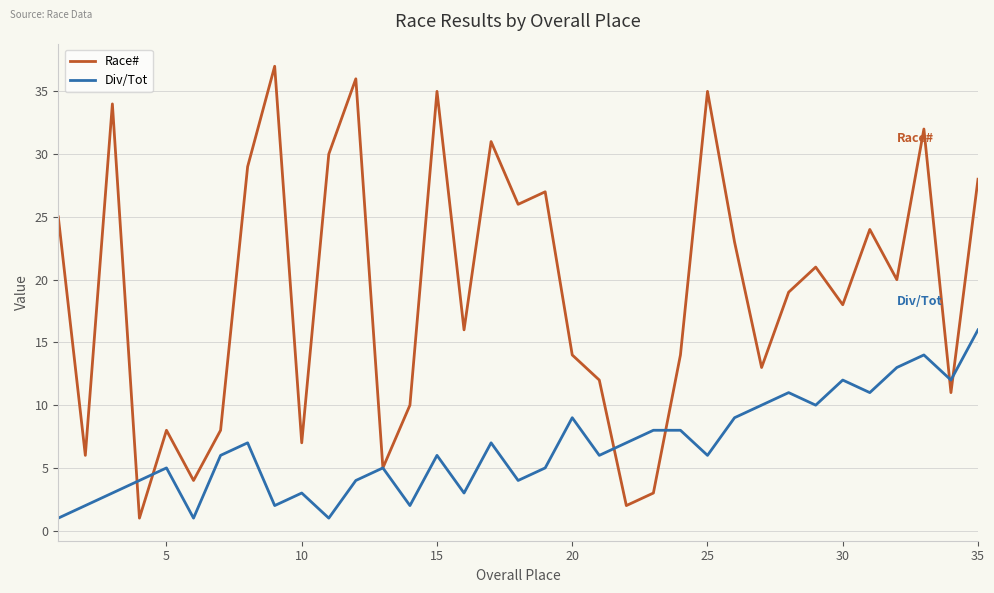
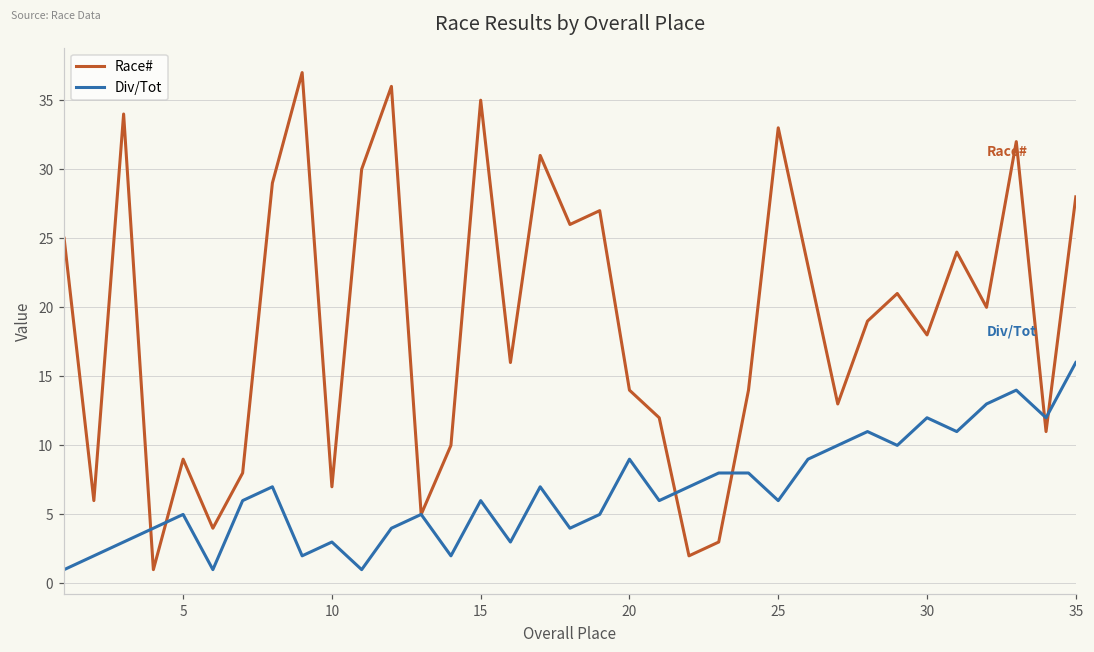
  {
    "Race#": {
-     "5": 8,
+     "5": 9,
      "10": 7,
      "15": 35,
      "20": 14,
-     "25": 35,
+     "25": 33,
      "30": 18,
      "35": 28
    },
    "Div/Tot": {
      "5": 5,
      "10": 3,
      "15": 6,
      "20": 9,
      "25": 6,
      "30": 12,
      "35": 16
    }
  }
